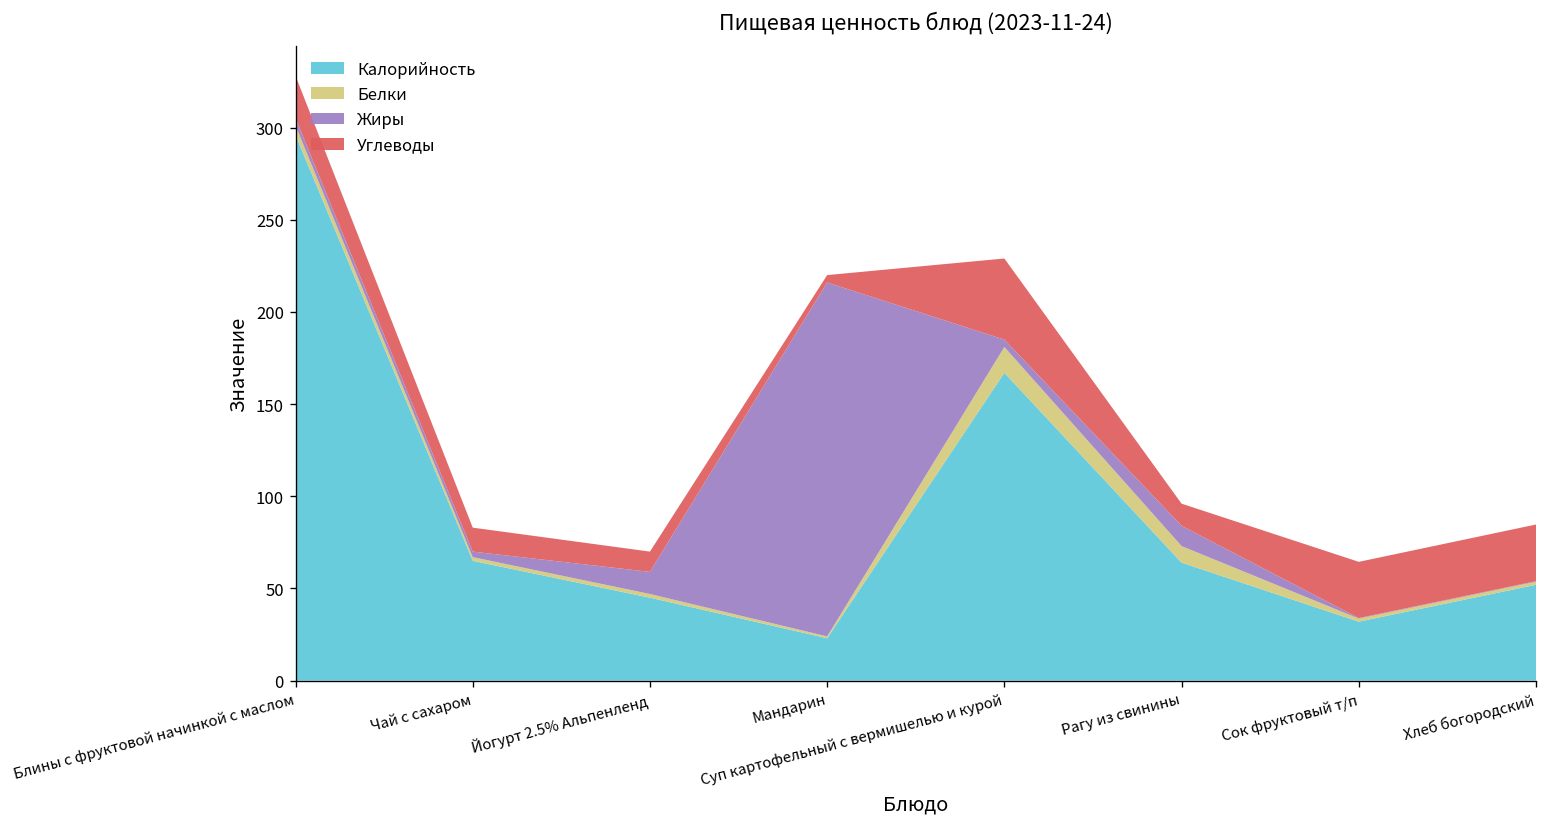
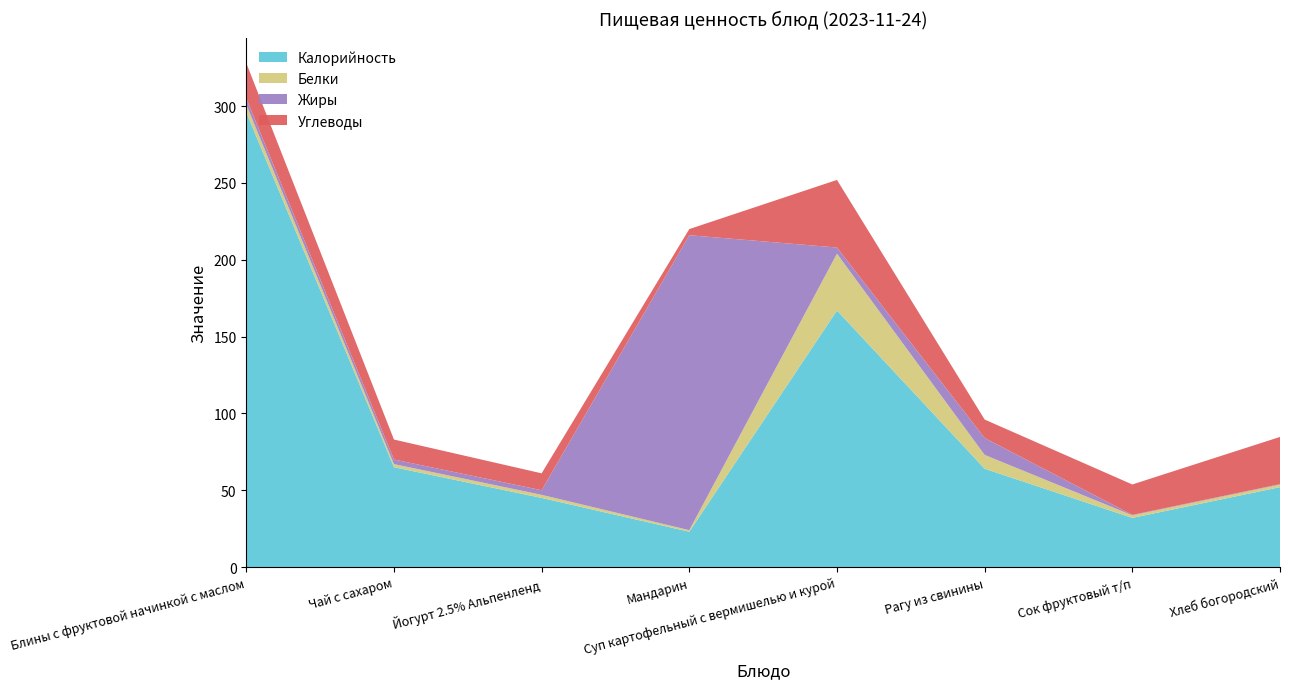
  {
    "Калорийность": {
      "Блины с фруктовой начинкой с маслом": 296,
      "Чай с сахаром": 65,
      "Йогурт 2.5% Альпенленд": 45,
      "Суп картофельный с вермишелью и курой": 167,
      "Рагу из свинины": 64,
      "Сок фруктовый т/п": 32,
      "Хлеб богородский": 52
    },
    "Белки": {
      "Блины с фруктовой начинкой с маслом": 5,
      "Чай с сахаром": 2,
      "Йогурт 2.5% Альпенленд": 2,
-     "Суп картофельный с вермишелью и курой": 14,
+     "Суп картофельный с вермишелью и курой": 37,
      "Рагу из свинины": 9
    },
    "Жиры": {
      "Блины с фруктовой начинкой с маслом": 4,
      "Чай с сахаром": 3,
-     "Йогурт 2.5% Альпенленд": 12,
+     "Йогурт 2.5% Альпенленд": 3,
      "Мандарин": 192,
      "Суп картофельный с вермишелью и курой": 4,
      "Рагу из свинины": 11
    },
    "Углеводы": {
      "Блины с фруктовой начинкой с маслом": 23,
      "Чай с сахаром": 13,
      "Йогурт 2.5% Альпенленд": 11,
      "Мандарин": 4,
      "Суп картофельный с вермишелью и курой": 44,
      "Рагу из свинины": 12,
-     "Сок фруктовый т/п": 30,
+     "Сок фруктовый т/п": 20,
      "Хлеб богородский": 31
    }
  }
